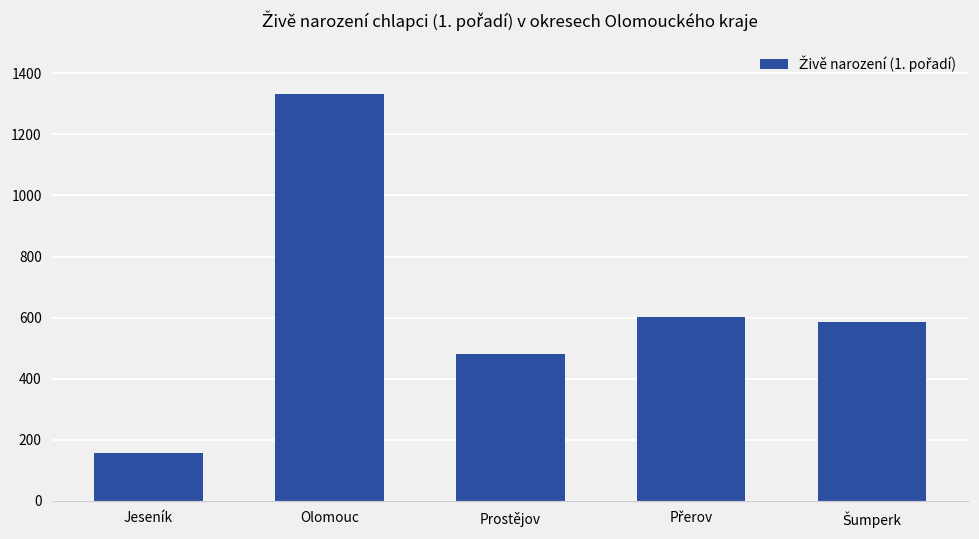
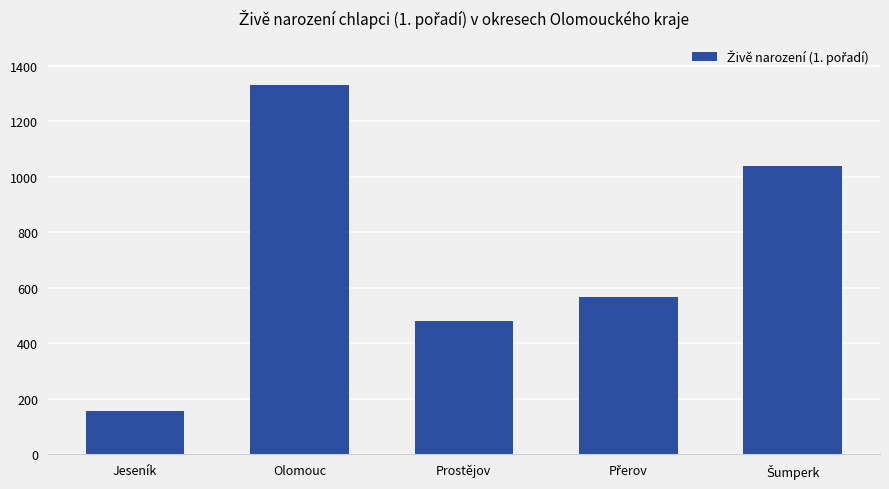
  {
    "Jeseník": 160,
    "Olomouc": 1330,
    "Prostějov": 480,
-   "Přerov": 600,
-   "Šumperk": 590
+   "Přerov": 570,
+   "Šumperk": 1040
  }
